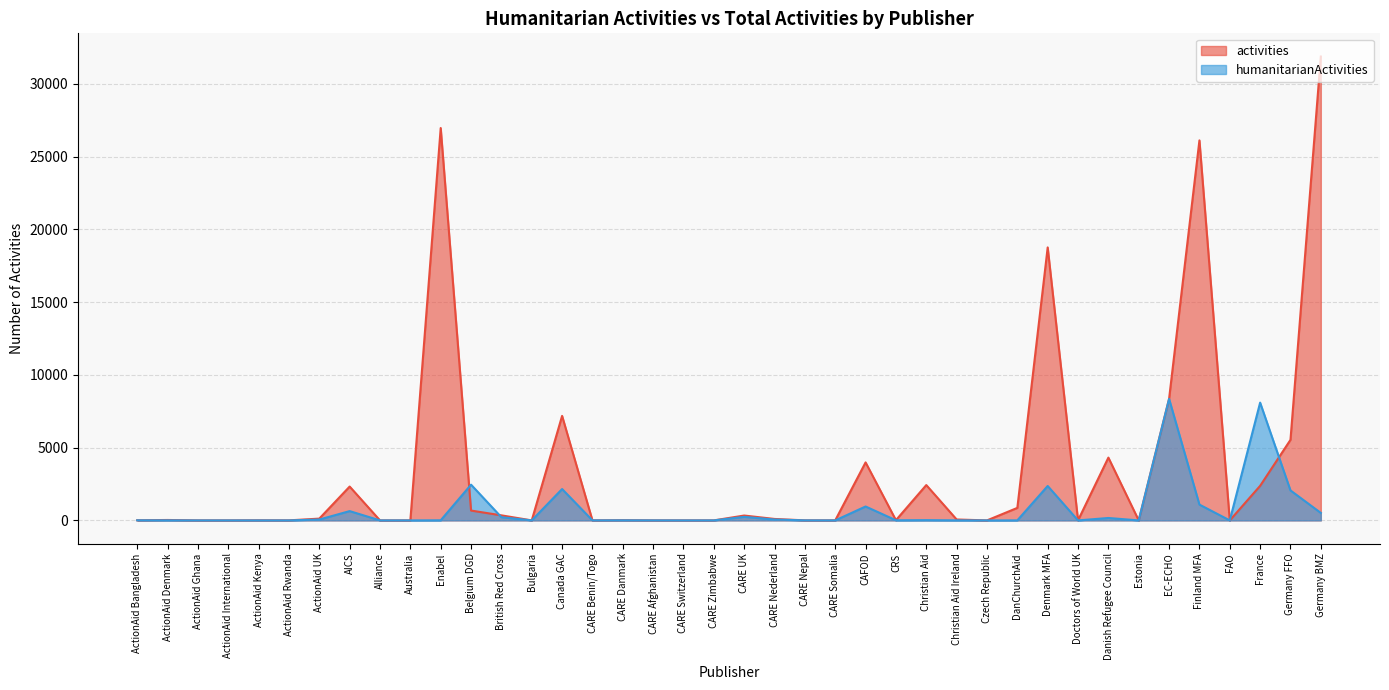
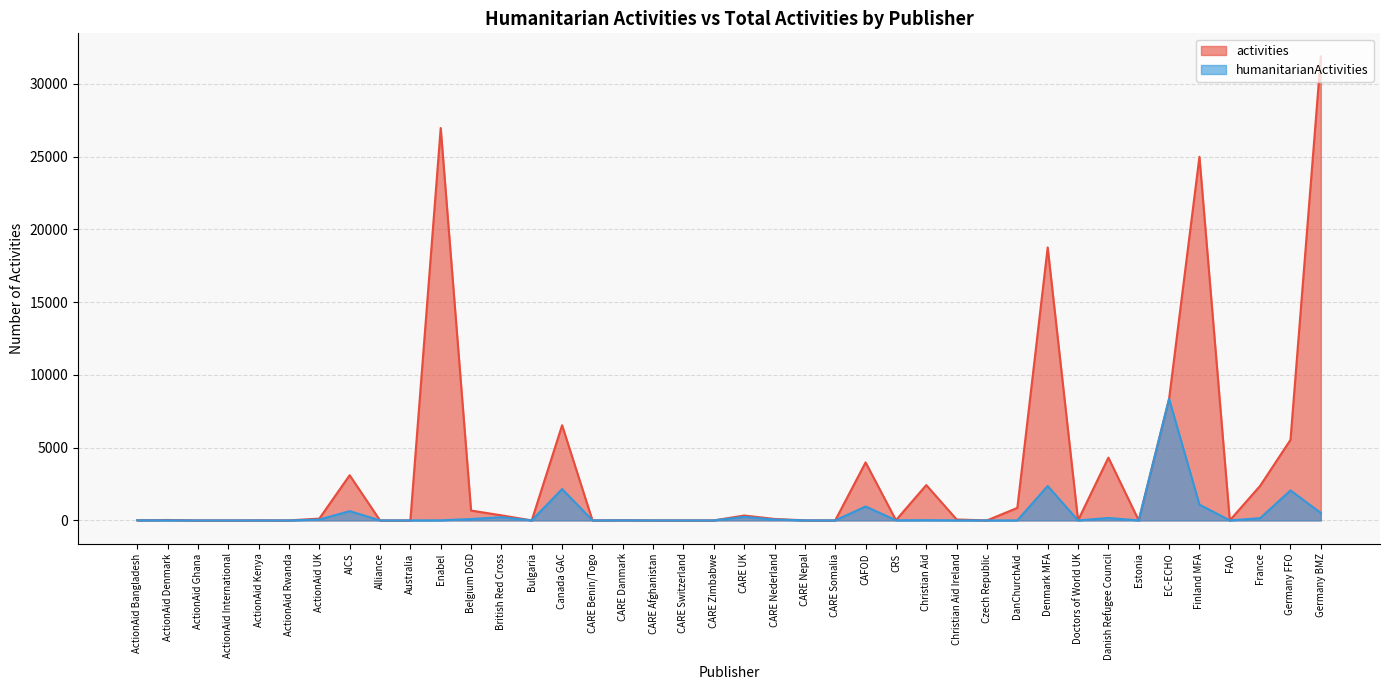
  {
    "activities": {
-     "AICS": 2300,
+     "AICS": 3100,
      "Enabel": 27000,
      "Belgium DGD": 700,
-     "Canada GAC": 7200,
+     "Canada GAC": 6500,
      "CAFOD": 4000,
      "Christian Aid": 2400,
      "DanChurchAid": 900,
      "Denmark MFA": 18800,
      "Danish Refugee Council": 4300,
-     "Finland MFA": 26100,
+     "Finland MFA": 25000,
      "France": 2400,
      "Germany FFO": 5500
    },
    "humanitarianActivities": {
      "AICS": 600,
      "Enabel": 0,
-     "Belgium DGD": 2500,
+     "Belgium DGD": 100,
      "Canada GAC": 2200,
      "CAFOD": 1000,
      "Christian Aid": 0,
      "DanChurchAid": 0,
      "Denmark MFA": 2400,
      "Danish Refugee Council": 200,
      "Finland MFA": 1100,
-     "France": 8100,
+     "France": 200,
      "Germany FFO": 2100,
      "Germany BMZ": 500
    }
  }
